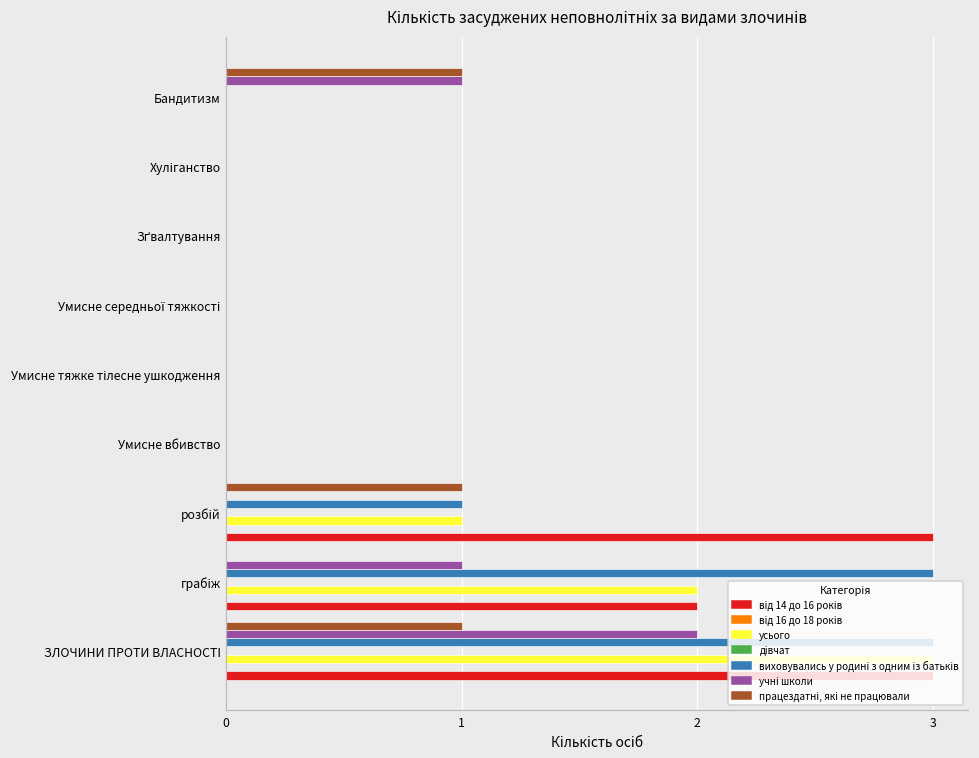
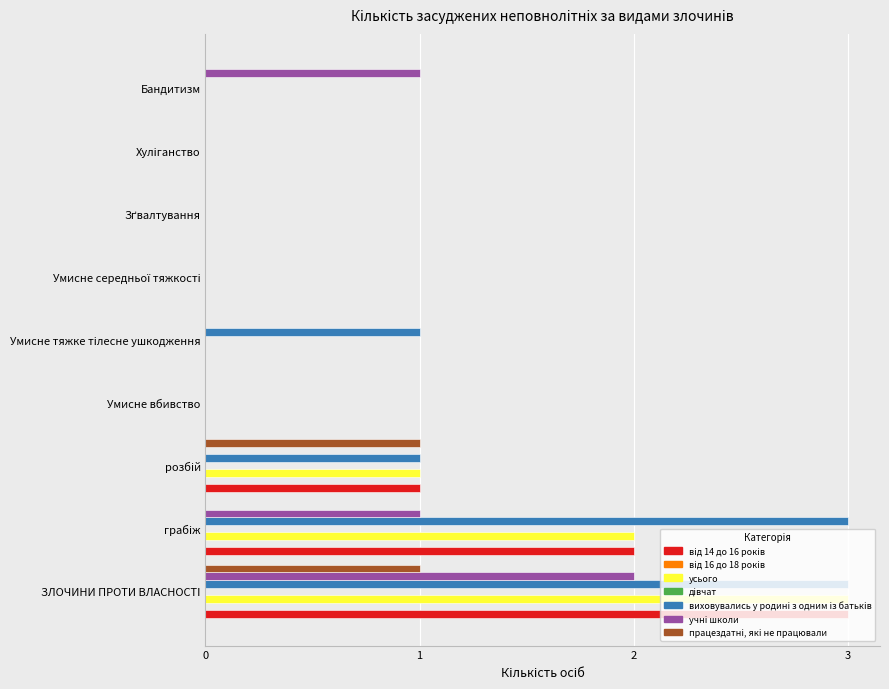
  {
    "від 14 до 16 років": {
      "Бандитизм": 0,
      "Хуліганство": 0,
      "Зґвалтування": 0,
      "Умисне середньої тяжкості": 0,
      "Умисне тяжке тілесне ушкодження": 0,
      "Умисне вбивство": 0,
-     "розбій": 3,
+     "розбій": 1,
      "грабіж": 2
    },
    "від 16 до 18 років": {
      "Бандитизм": 0,
      "Хуліганство": 0,
      "Зґвалтування": 0,
      "Умисне середньої тяжкості": 0,
      "Умисне тяжке тілесне ушкодження": 0,
      "Умисне вбивство": 0,
      "розбій": 0,
      "грабіж": 0,
      "ЗЛОЧИНИ ПРОТИ ВЛАСНОСТІ": 0
    },
    "усього": {
      "Бандитизм": 0,
      "Хуліганство": 0,
      "Зґвалтування": 0,
      "Умисне середньої тяжкості": 0,
      "Умисне тяжке тілесне ушкодження": 0,
      "Умисне вбивство": 0,
      "розбій": 1,
      "грабіж": 2
    },
    "дівчат": {
      "Бандитизм": 0,
      "Хуліганство": 0,
      "Зґвалтування": 0,
      "Умисне середньої тяжкості": 0,
      "Умисне тяжке тілесне ушкодження": 0,
      "Умисне вбивство": 0,
      "розбій": 0,
      "грабіж": 0,
      "ЗЛОЧИНИ ПРОТИ ВЛАСНОСТІ": 0
    },
    "виховувались у родині з одним із батьків": {
      "Бандитизм": 0,
      "Хуліганство": 0,
      "Зґвалтування": 0,
      "Умисне середньої тяжкості": 0,
-     "Умисне тяжке тілесне ушкодження": 0,
+     "Умисне тяжке тілесне ушкодження": 1,
      "Умисне вбивство": 0,
      "розбій": 1,
      "грабіж": 3
    },
    "учні школи": {
      "Бандитизм": 1,
      "Хуліганство": 0,
      "Зґвалтування": 0,
      "Умисне середньої тяжкості": 0,
      "Умисне тяжке тілесне ушкодження": 0,
      "Умисне вбивство": 0,
      "розбій": 0,
      "грабіж": 1,
      "ЗЛОЧИНИ ПРОТИ ВЛАСНОСТІ": 2
    },
    "працездатні, які не працювали": {
-     "Бандитизм": 1,
+     "Бандитизм": 0,
      "Хуліганство": 0,
      "Зґвалтування": 0,
      "Умисне середньої тяжкості": 0,
      "Умисне тяжке тілесне ушкодження": 0,
      "Умисне вбивство": 0,
      "розбій": 1,
      "грабіж": 0,
      "ЗЛОЧИНИ ПРОТИ ВЛАСНОСТІ": 1
    }
  }
